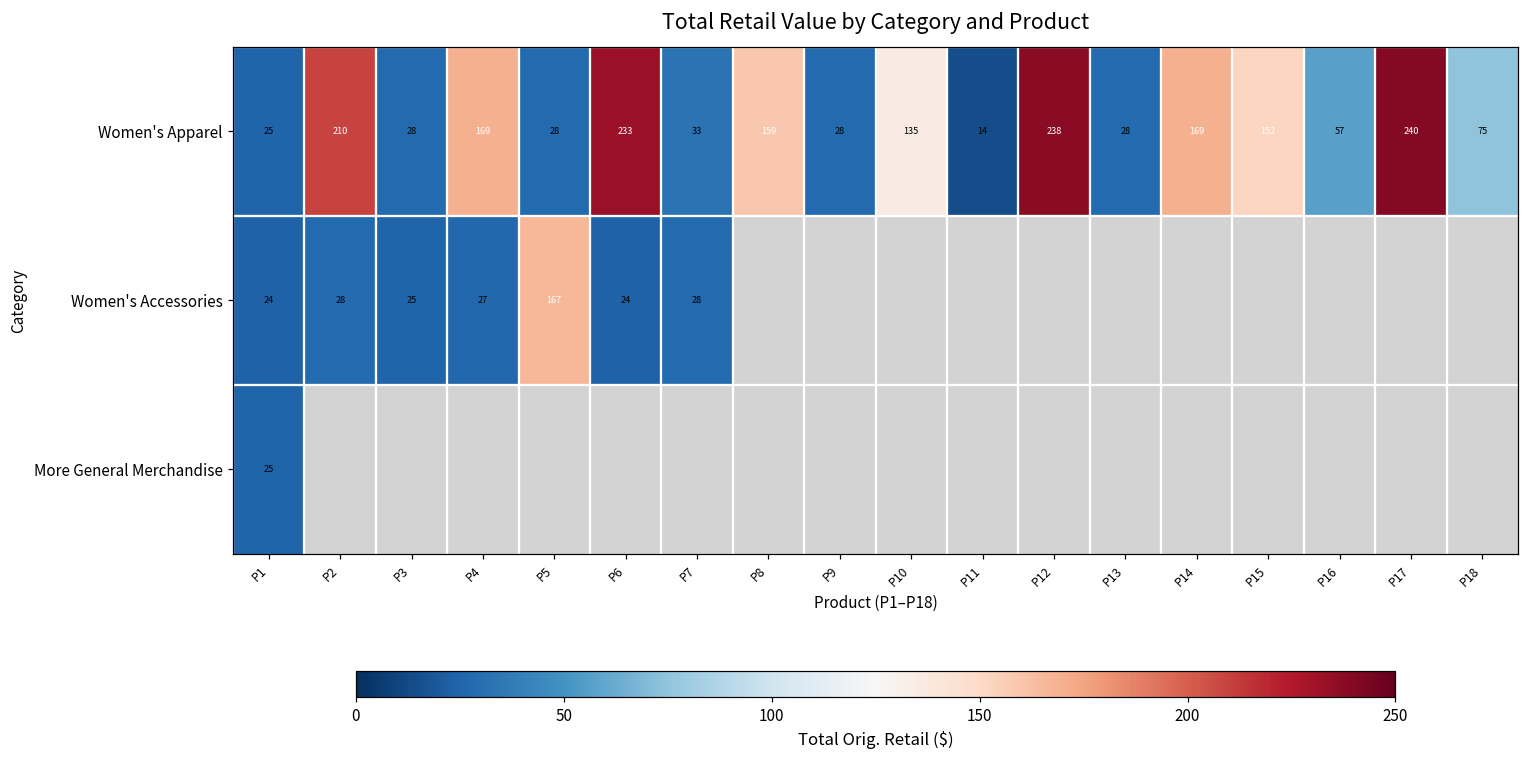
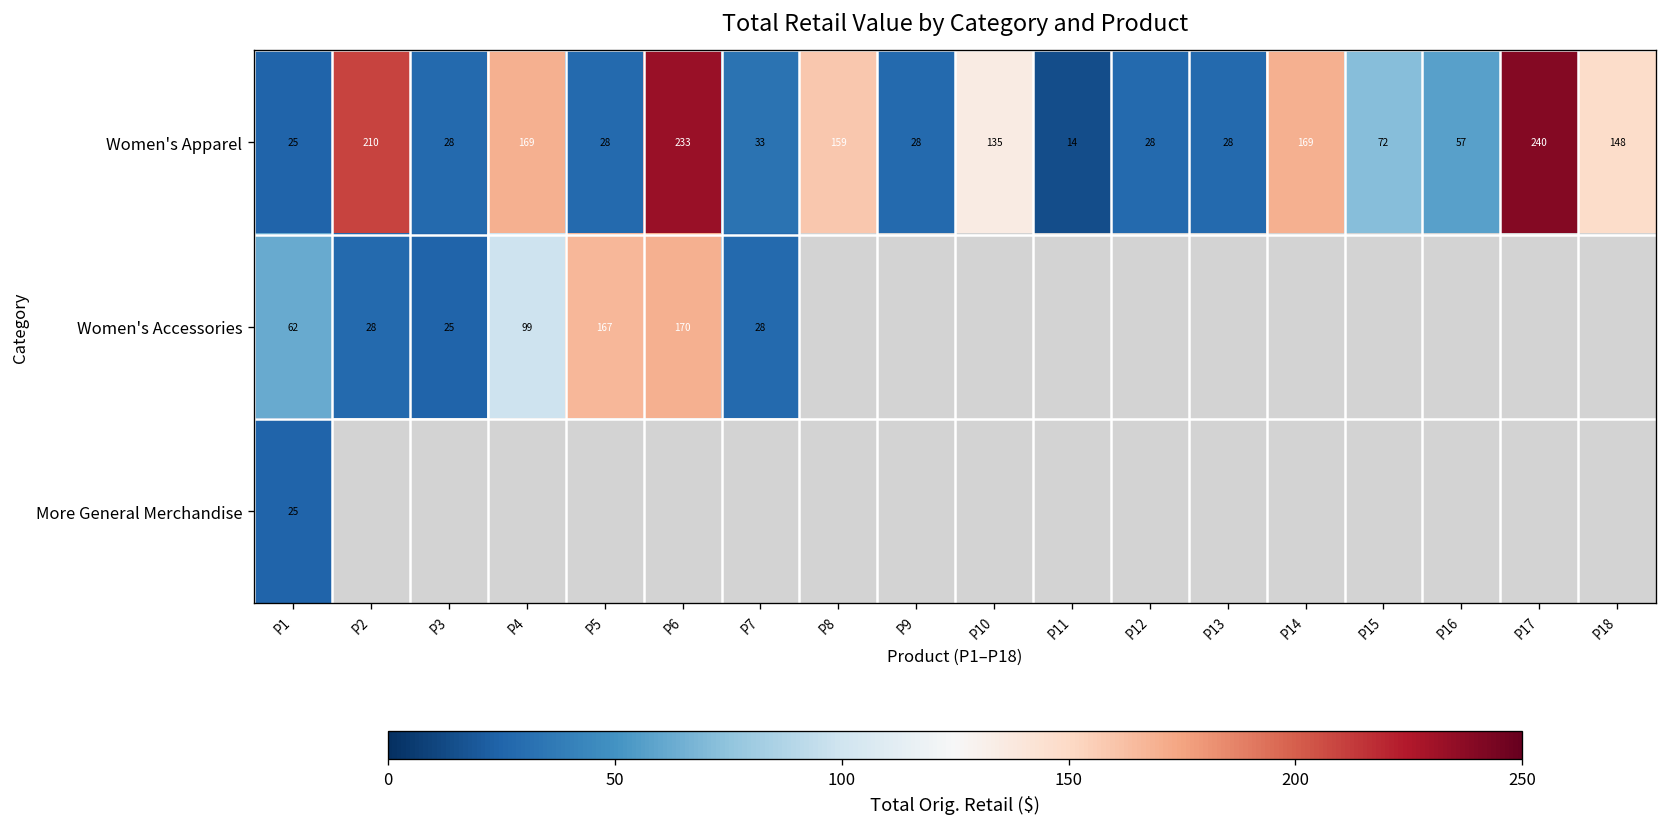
  {
    "Women's Apparel": {
      "P1": 25,
      "P2": 210,
      "P3": 28,
      "P4": 169,
      "P5": 28,
      "P6": 233,
      "P7": 33,
      "P8": 159,
      "P9": 28,
      "P10": 135,
      "P11": 14,
-     "P12": 238,
+     "P12": 28,
      "P13": 28,
      "P14": 169,
-     "P15": 152,
+     "P15": 72,
      "P16": 57,
      "P17": 240,
-     "P18": 75
+     "P18": 148
    },
    "Women's Accessories": {
-     "P1": 24,
+     "P1": 62,
      "P2": 28,
      "P3": 25,
-     "P4": 27,
+     "P4": 99,
      "P5": 167,
-     "P6": 24,
+     "P6": 170,
      "P7": 28
    },
    "More General Merchandise": {
      "P1": 25
    }
  }
